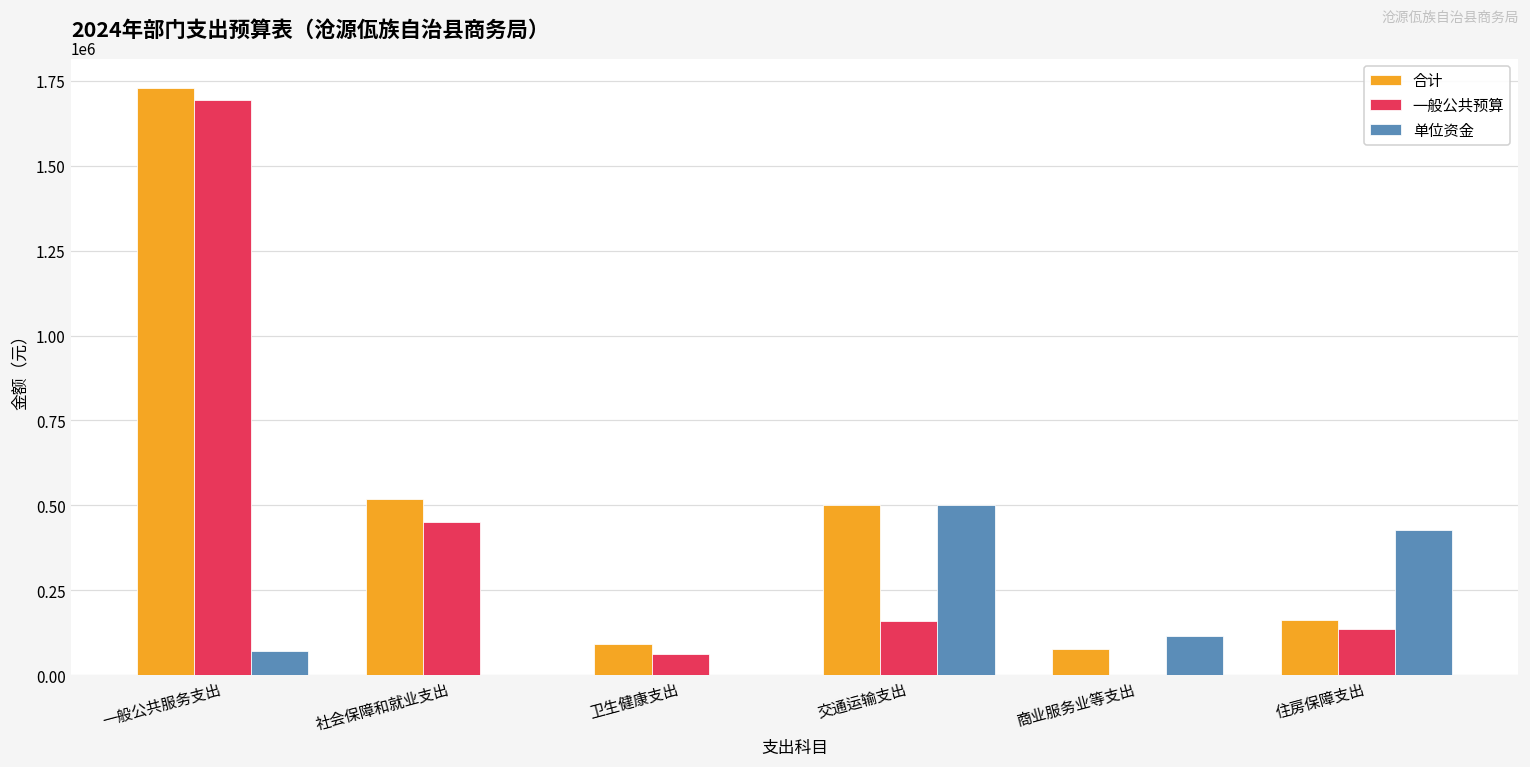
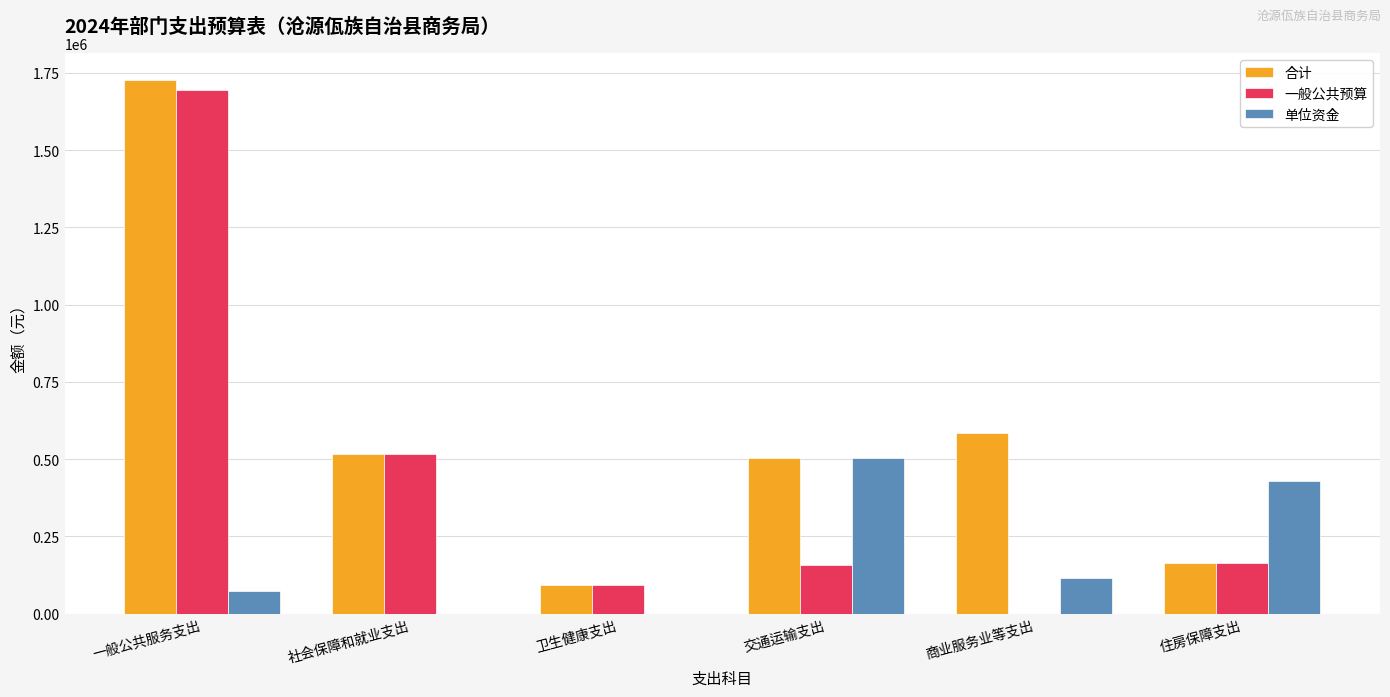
  {
    "合计": {
      "一般公共服务支出": 1730000,
      "社会保障和就业支出": 520000,
      "卫生健康支出": 90000,
      "交通运输支出": 500000,
-     "商业服务业等支出": 80000,
+     "商业服务业等支出": 590000,
      "住房保障支出": 160000
    },
    "一般公共预算": {
      "一般公共服务支出": 1690000,
-     "社会保障和就业支出": 450000,
-     "卫生健康支出": 60000,
+     "社会保障和就业支出": 520000,
+     "卫生健康支出": 90000,
      "交通运输支出": 160000,
      "商业服务业等支出": 0,
-     "住房保障支出": 140000
+     "住房保障支出": 160000
    },
    "单位资金": {
      "一般公共服务支出": 70000,
      "社会保障和就业支出": 0,
      "卫生健康支出": 0,
      "交通运输支出": 500000,
      "商业服务业等支出": 120000,
      "住房保障支出": 430000
    }
  }
